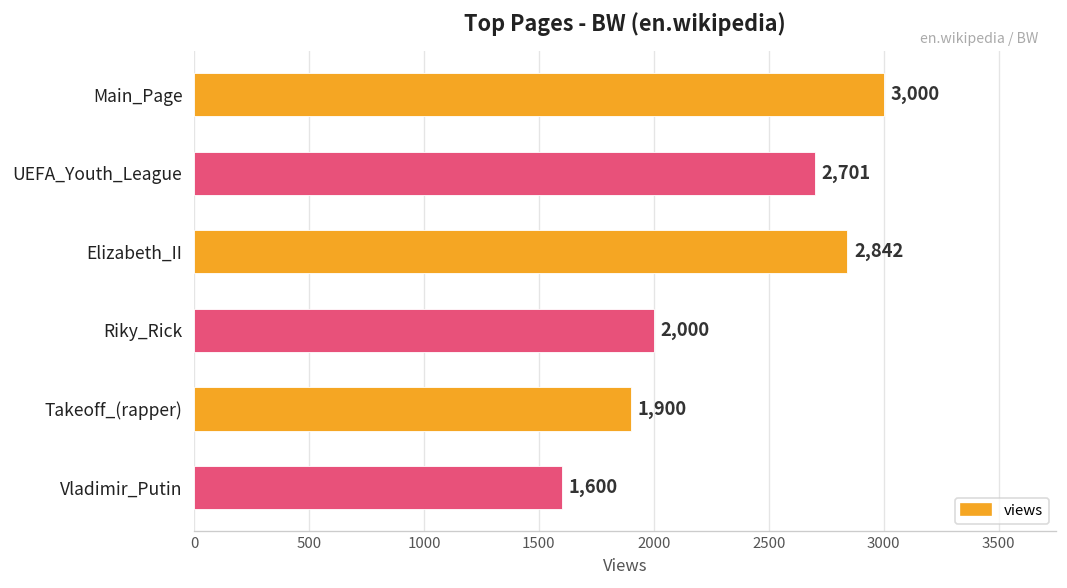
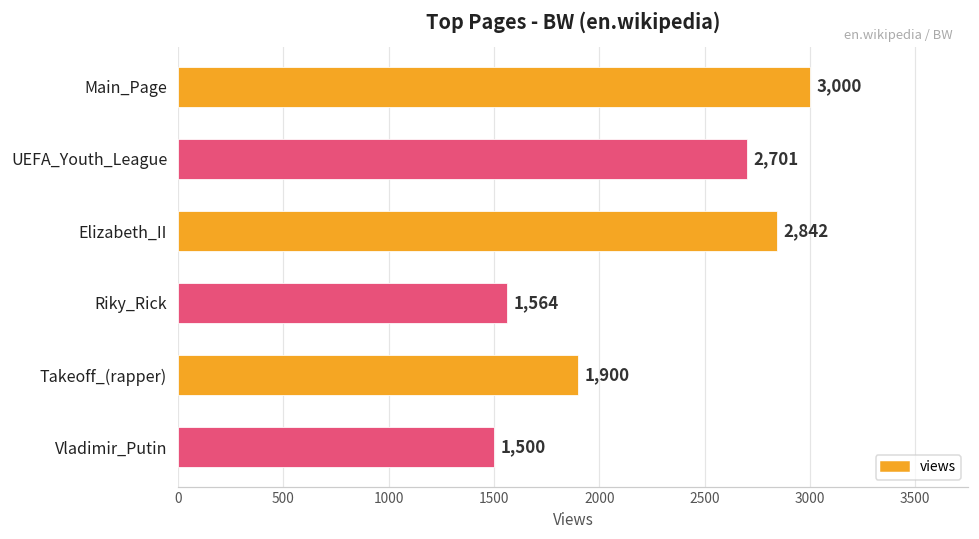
  {
    "Main_Page": "3,000",
    "UEFA_Youth_League": "2,701",
    "Elizabeth_II": "2,842",
-   "Riky_Rick": "2,000",
+   "Riky_Rick": "1,564",
    "Takeoff_(rapper)": "1,900",
-   "Vladimir_Putin": "1,600"
+   "Vladimir_Putin": "1,500"
  }
